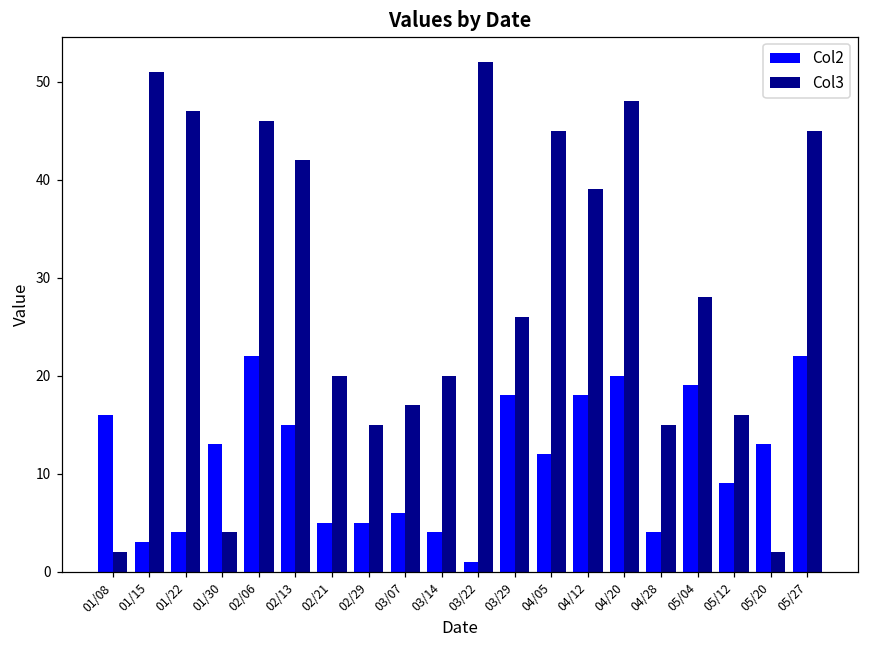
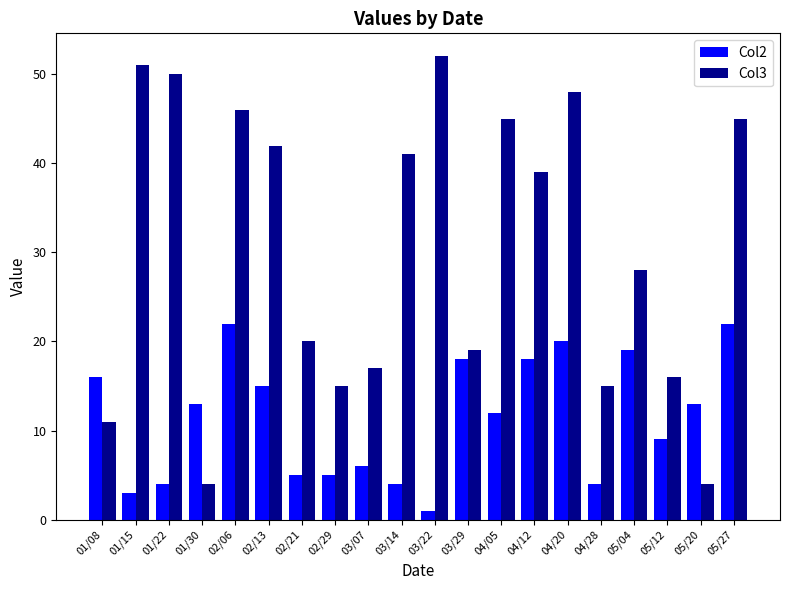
  {
    "Col2": {
      "01/08": 16,
      "01/15": 3,
      "01/22": 4,
      "01/30": 13,
      "02/06": 22,
      "02/13": 15,
      "02/21": 5,
      "02/29": 5,
      "03/07": 6,
      "03/14": 4,
      "03/22": 1,
      "03/29": 18,
      "04/05": 12,
      "04/12": 18,
      "04/20": 20,
      "04/28": 4,
      "05/04": 19,
      "05/12": 9,
      "05/20": 13,
      "05/27": 22
    },
    "Col3": {
-     "01/08": 2,
+     "01/08": 11,
      "01/15": 51,
-     "01/22": 47,
+     "01/22": 50,
      "01/30": 4,
      "02/06": 46,
      "02/13": 42,
      "02/21": 20,
      "02/29": 15,
      "03/07": 17,
-     "03/14": 20,
+     "03/14": 41,
      "03/22": 52,
-     "03/29": 26,
+     "03/29": 19,
      "04/05": 45,
      "04/12": 39,
      "04/20": 48,
      "04/28": 15,
      "05/04": 28,
      "05/12": 16,
-     "05/20": 2,
+     "05/20": 4,
      "05/27": 45
    }
  }
